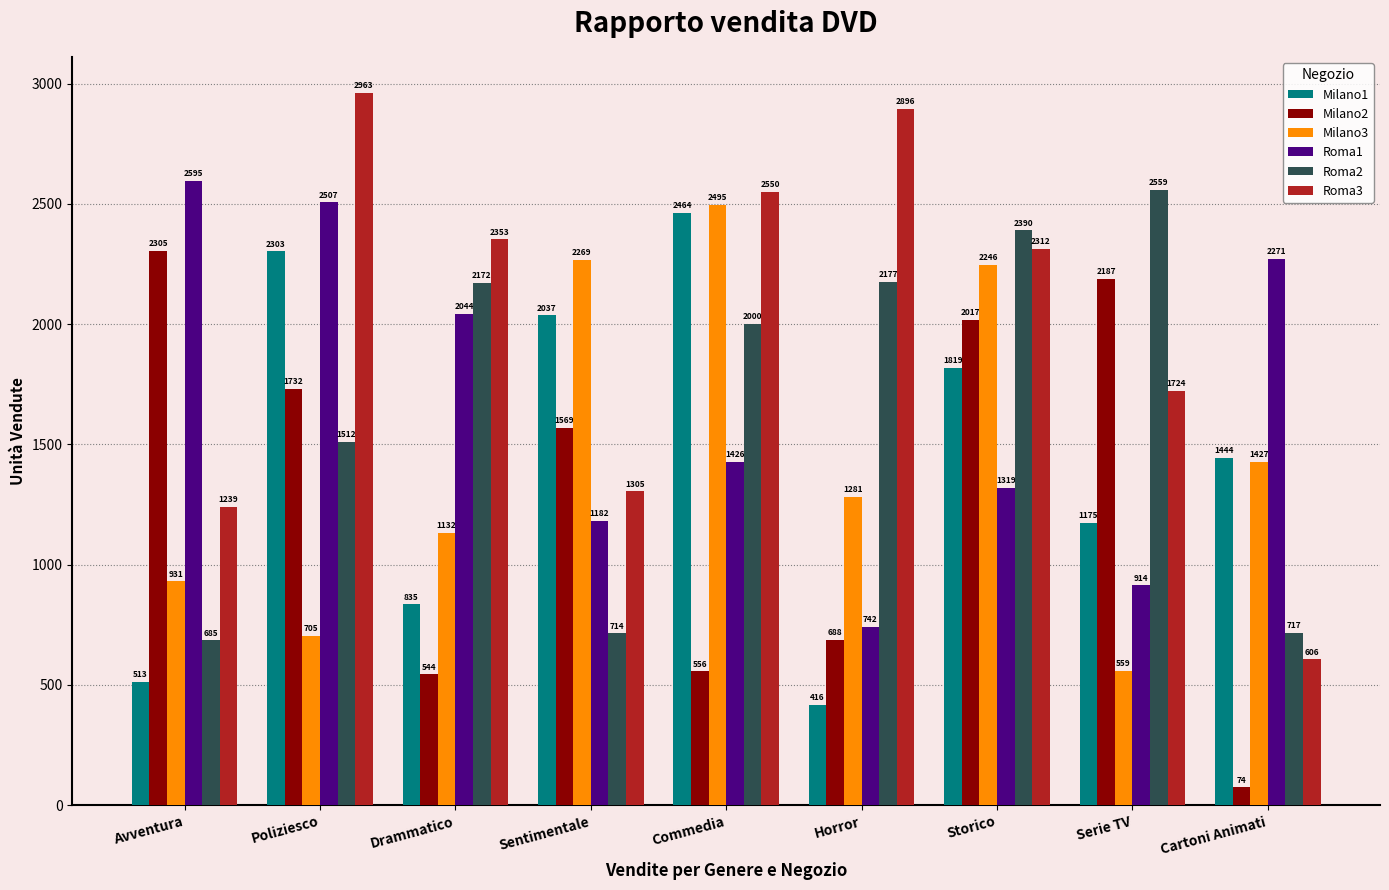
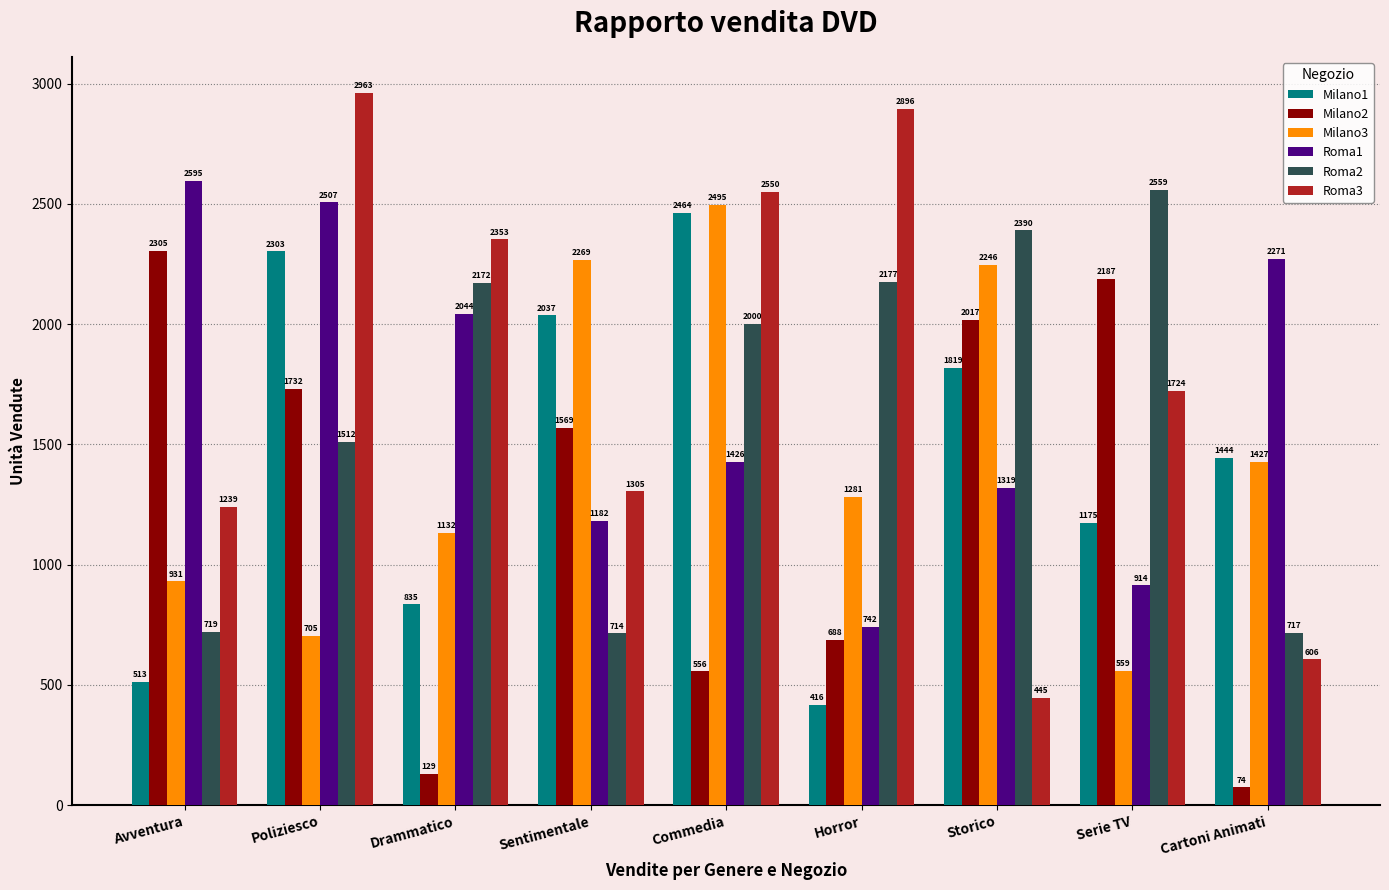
  {
    "Milano1": {
      "Avventura": 513,
      "Poliziesco": 2303,
      "Drammatico": 835,
      "Sentimentale": 2037,
      "Commedia": 2464,
      "Horror": 416,
      "Storico": 1819,
      "Serie TV": 1175,
      "Cartoni Animati": 1444
    },
    "Milano2": {
      "Avventura": 2305,
      "Poliziesco": 1732,
-     "Drammatico": 544,
+     "Drammatico": 129,
      "Sentimentale": 1569,
      "Commedia": 556,
      "Horror": 688,
      "Storico": 2017,
      "Serie TV": 2187,
      "Cartoni Animati": 74
    },
    "Milano3": {
      "Avventura": 931,
      "Poliziesco": 705,
      "Drammatico": 1132,
      "Sentimentale": 2269,
      "Commedia": 2495,
      "Horror": 1281,
      "Storico": 2246,
      "Serie TV": 559,
      "Cartoni Animati": 1427
    },
    "Roma1": {
      "Avventura": 2595,
      "Poliziesco": 2507,
      "Drammatico": 2044,
      "Sentimentale": 1182,
      "Commedia": 1426,
      "Horror": 742,
      "Storico": 1319,
      "Serie TV": 914,
      "Cartoni Animati": 2271
    },
    "Roma2": {
-     "Avventura": 685,
+     "Avventura": 719,
      "Poliziesco": 1512,
      "Drammatico": 2172,
      "Sentimentale": 714,
      "Commedia": 2000,
      "Horror": 2177,
      "Storico": 2390,
      "Serie TV": 2559,
      "Cartoni Animati": 717
    },
    "Roma3": {
      "Avventura": 1239,
      "Poliziesco": 2963,
      "Drammatico": 2353,
      "Sentimentale": 1305,
      "Commedia": 2550,
      "Horror": 2896,
-     "Storico": 2312,
+     "Storico": 445,
      "Serie TV": 1724,
      "Cartoni Animati": 606
    }
  }
